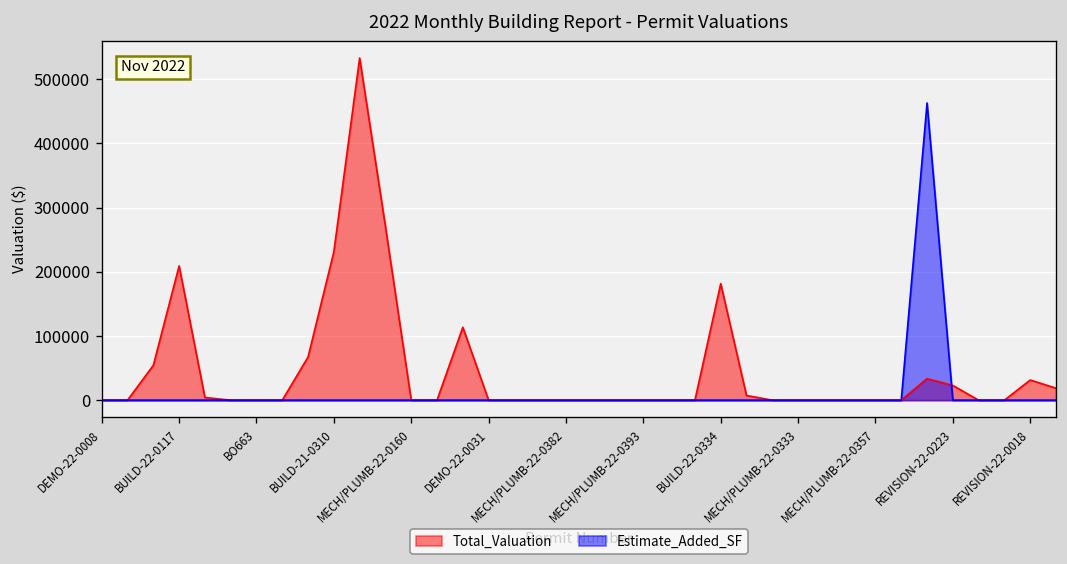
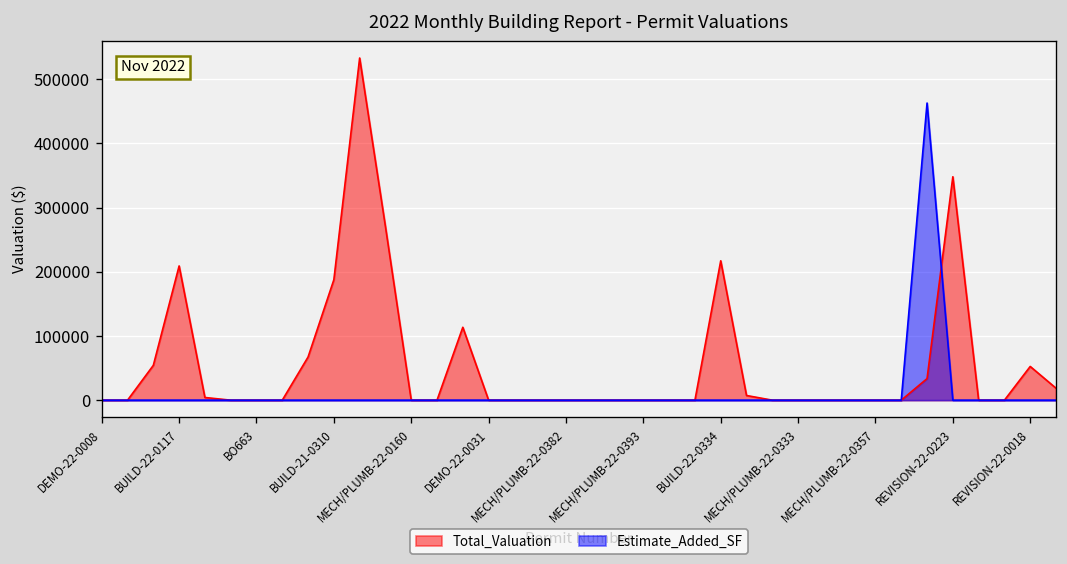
  {
    "Total_Valuation": {
      "BUILD-22-0117": 210000,
-     "BUILD-21-0310": 230000,
-     "BUILD-22-0334": 180000,
-     "REVISION-22-0223": 20000,
-     "REVISION-22-0018": 30000
+     "BUILD-21-0310": 190000,
+     "BUILD-22-0334": 220000,
+     "REVISION-22-0223": 350000,
+     "REVISION-22-0018": 50000
    },
    "Estimate_Added_SF": {
      "BUILD-22-0117": 0,
      "BUILD-21-0310": 0,
      "BUILD-22-0334": 0,
      "REVISION-22-0223": 0,
      "REVISION-22-0018": 0
    }
  }
